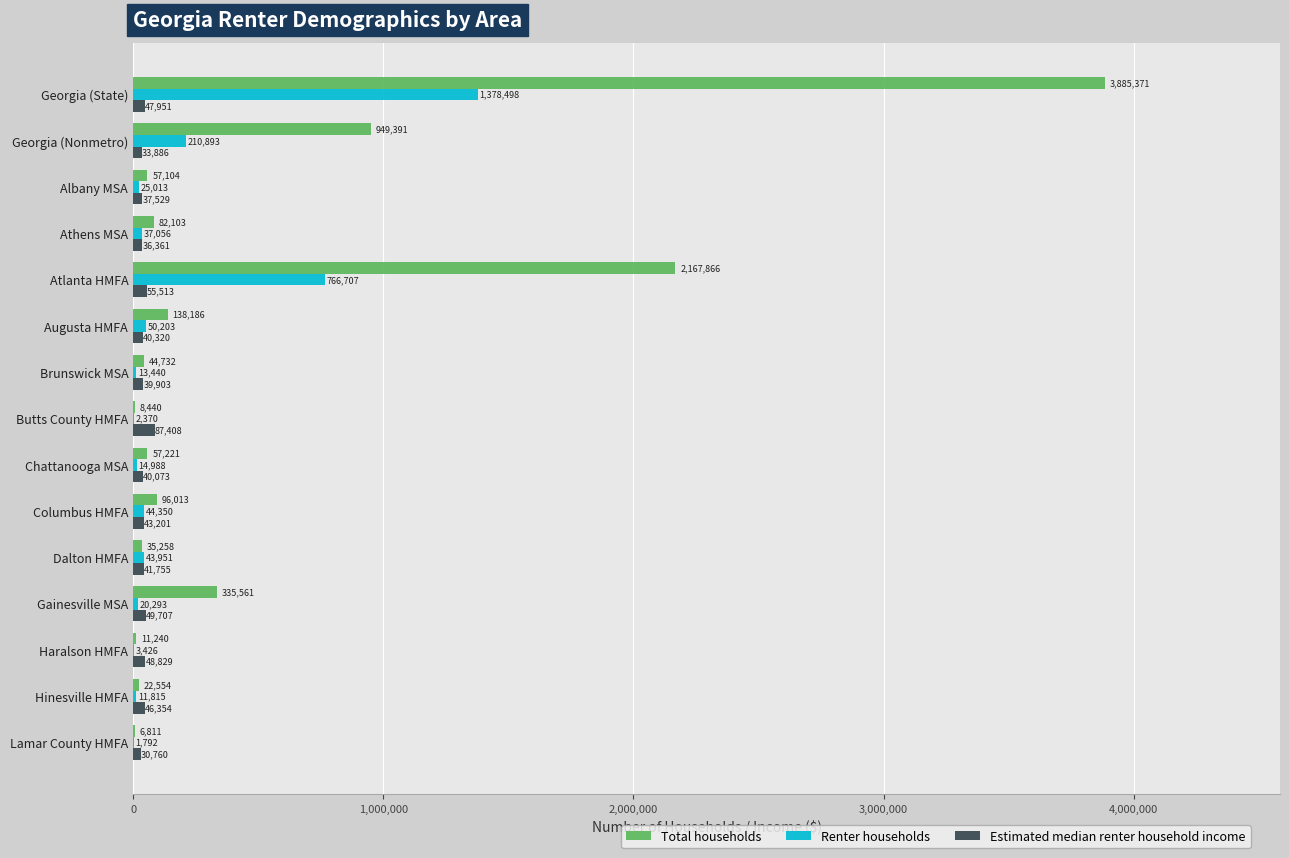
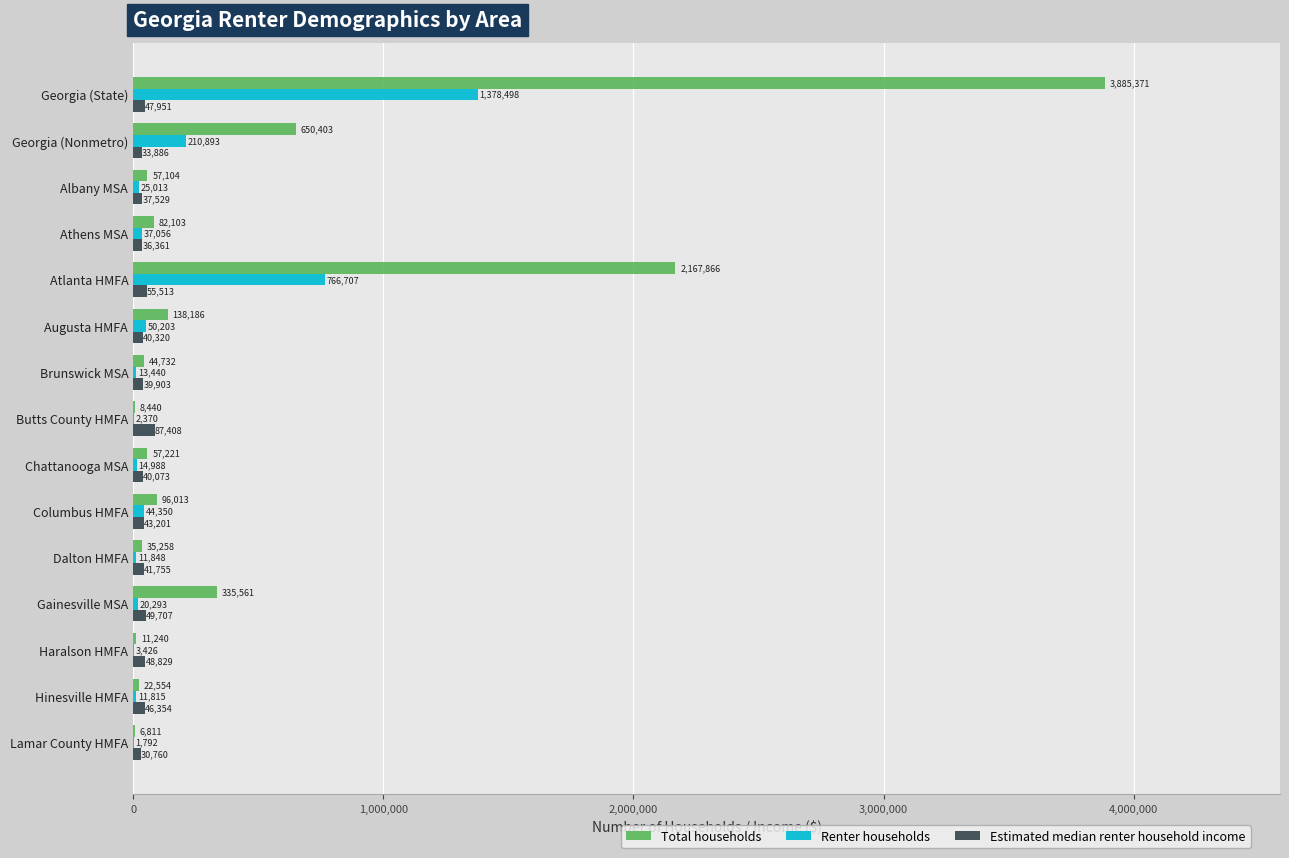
  {
    "Total households": {
      "Georgia (State)": "3,885,371",
-     "Georgia (Nonmetro)": "949,391",
+     "Georgia (Nonmetro)": "650,403",
      "Albany MSA": "57,104",
      "Athens MSA": "82,103",
      "Atlanta HMFA": "2,167,866",
      "Augusta HMFA": "138,186",
      "Brunswick MSA": "44,732",
      "Butts County HMFA": "8,440",
      "Chattanooga MSA": "57,221",
      "Columbus HMFA": "96,013",
      "Dalton HMFA": "35,258",
      "Gainesville MSA": "335,561",
      "Haralson HMFA": "11,240",
      "Hinesville HMFA": "22,554",
      "Lamar County HMFA": "6,811"
    },
    "Renter households": {
      "Georgia (State)": "1,378,498",
      "Georgia (Nonmetro)": "210,893",
      "Albany MSA": "25,013",
      "Athens MSA": "37,056",
      "Atlanta HMFA": "766,707",
      "Augusta HMFA": "50,203",
      "Brunswick MSA": "13,440",
      "Butts County HMFA": "2,370",
      "Chattanooga MSA": "14,988",
      "Columbus HMFA": "44,350",
-     "Dalton HMFA": "43,951",
+     "Dalton HMFA": "11,848",
      "Gainesville MSA": "20,293",
      "Haralson HMFA": "3,426",
      "Hinesville HMFA": "11,815",
      "Lamar County HMFA": "1,792"
    },
    "Estimated median renter household income": {
      "Georgia (State)": "47,951",
      "Georgia (Nonmetro)": "33,886",
      "Albany MSA": "37,529",
      "Athens MSA": "36,361",
      "Atlanta HMFA": "55,513",
      "Augusta HMFA": "40,320",
      "Brunswick MSA": "39,903",
      "Butts County HMFA": "87,408",
      "Chattanooga MSA": "40,073",
      "Columbus HMFA": "43,201",
      "Dalton HMFA": "41,755",
      "Gainesville MSA": "49,707",
      "Haralson HMFA": "48,829",
      "Hinesville HMFA": "46,354",
      "Lamar County HMFA": "30,760"
    }
  }
